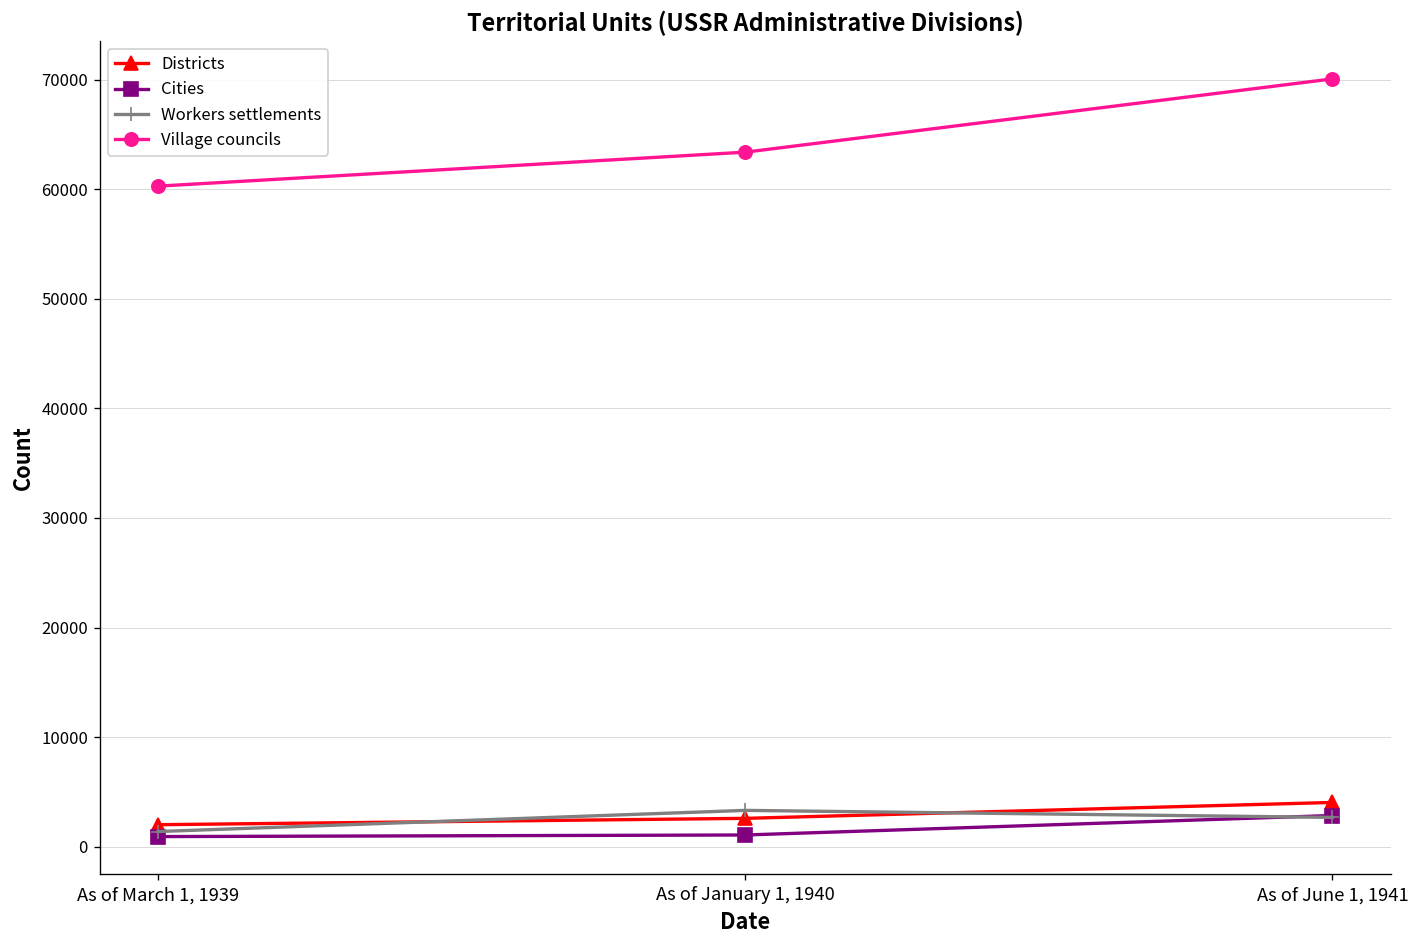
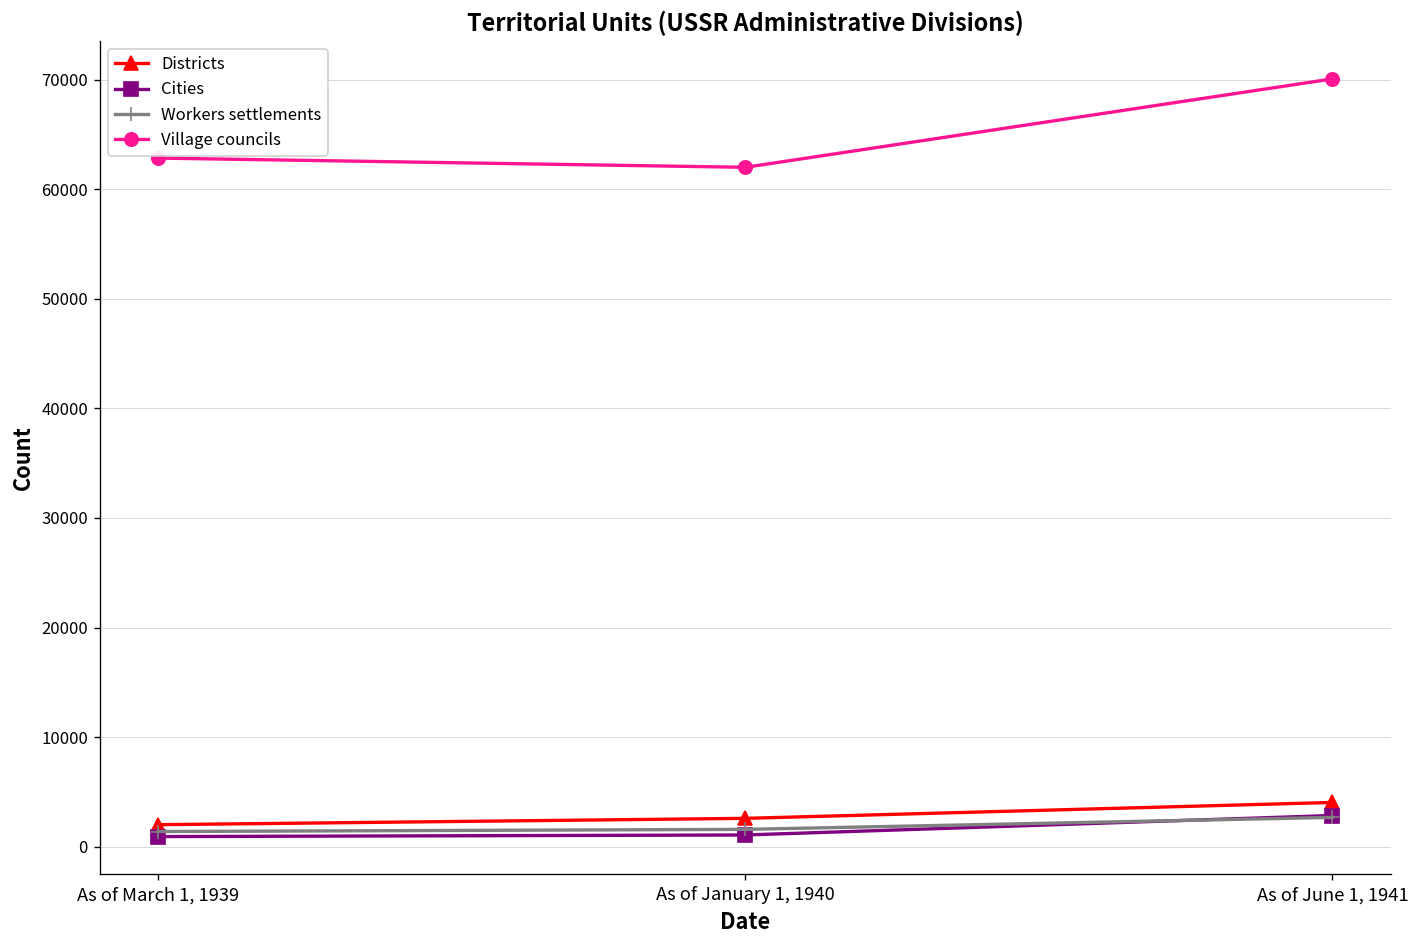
  {
    "Districts": {
      "As of March 1, 1939": 2000,
      "As of January 1, 1940": 3000,
      "As of June 1, 1941": 4000
    },
    "Cities": {
      "As of March 1, 1939": 1000,
      "As of January 1, 1940": 1000
    },
    "Workers settlements": {
      "As of March 1, 1939": 1000,
-     "As of January 1, 1940": 3000
+     "As of January 1, 1940": 2000
    },
    "Village councils": {
-     "As of March 1, 1939": 60000,
-     "As of January 1, 1940": 63000,
+     "As of March 1, 1939": 63000,
+     "As of January 1, 1940": 62000,
      "As of June 1, 1941": 70000
    }
  }
